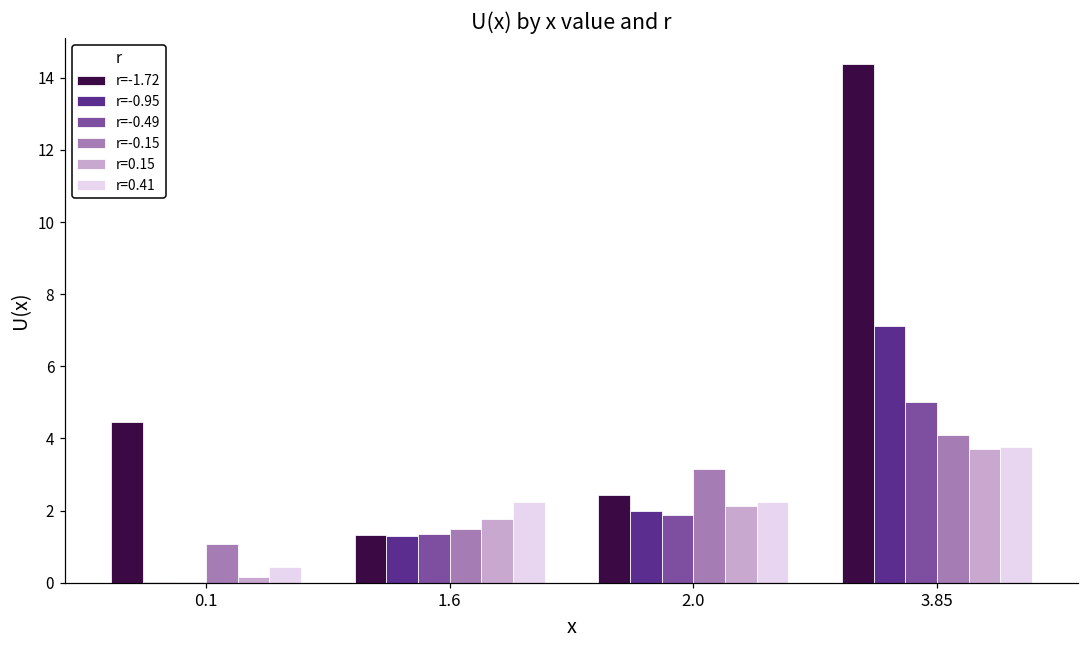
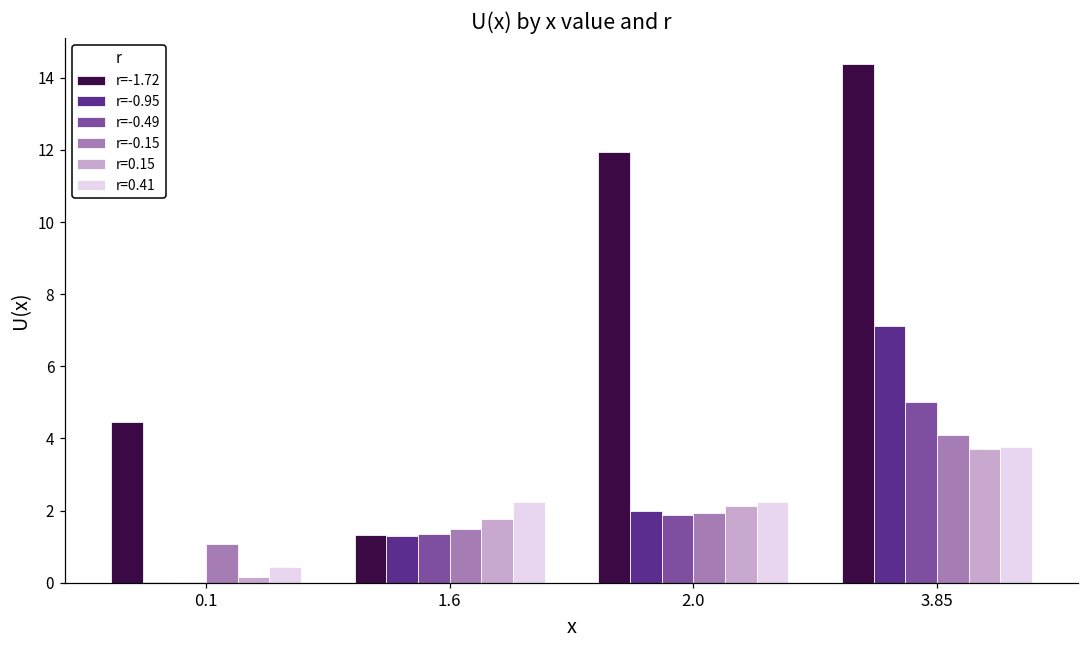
  {
    "r=-1.72": {
      "0.1": 4.4,
      "1.6": 1.3,
-     "2.0": 2.4,
+     "2.0": 11.9,
      "3.85": 14.4
    },
    "r=-0.15": {
      "0.1": 1.1,
      "1.6": 1.5,
-     "2.0": 3.2,
+     "2.0": 1.9,
      "3.85": 4.1
    },
    "r=0.15": {
      "0.1": 0.2,
      "1.6": 1.8,
      "2.0": 2.1,
      "3.85": 3.7
    },
    "r=0.41": {
      "0.1": 0.4,
      "1.6": 2.2,
      "2.0": 2.2,
      "3.85": 3.8
    }
  }
